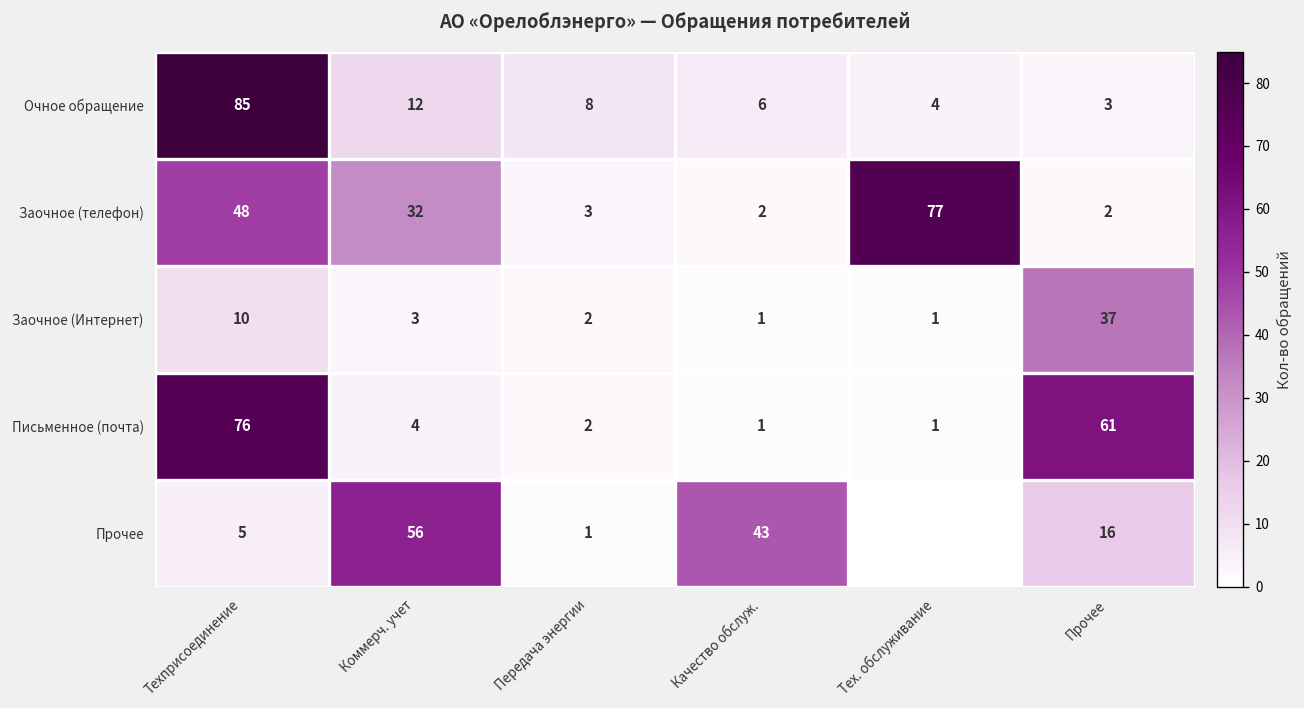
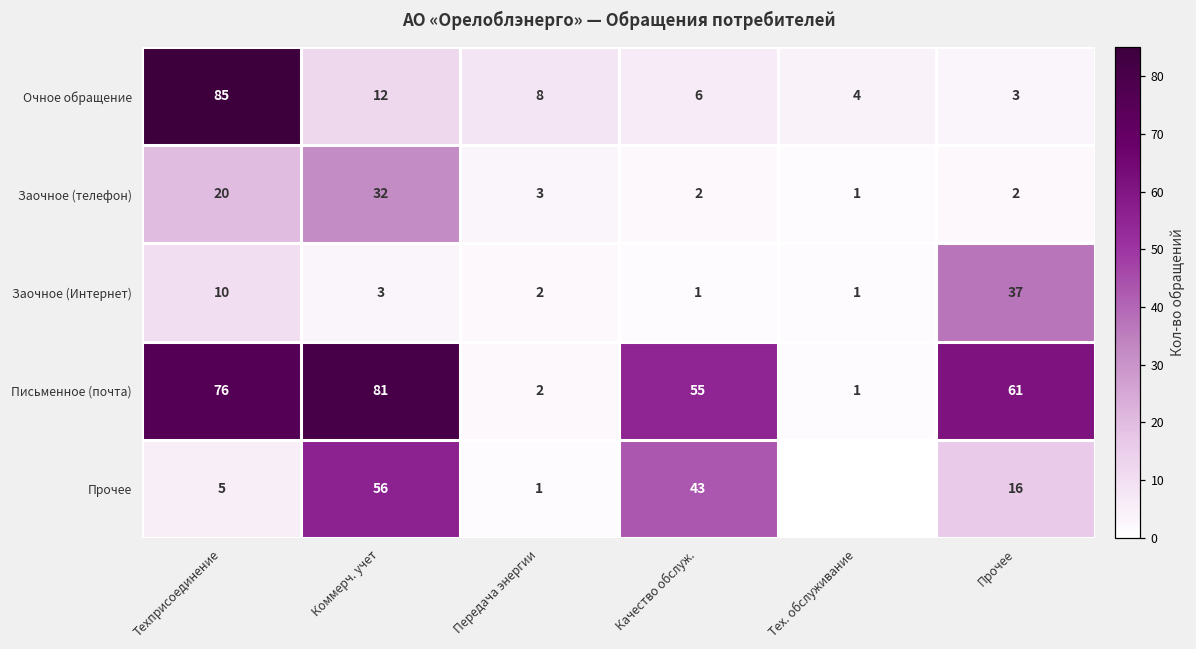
  {
    "Очное обращение": {
      "Техприсоединение": 85,
      "Коммерч. учет": 12,
      "Передача энергии": 8,
      "Качество обслуж.": 6,
      "Тех. обслуживание": 4,
      "Прочее": 3
    },
    "Заочное (телефон)": {
-     "Техприсоединение": 48,
+     "Техприсоединение": 20,
      "Коммерч. учет": 32,
      "Передача энергии": 3,
      "Качество обслуж.": 2,
-     "Тех. обслуживание": 77,
+     "Тех. обслуживание": 1,
      "Прочее": 2
    },
    "Заочное (Интернет)": {
      "Техприсоединение": 10,
      "Коммерч. учет": 3,
      "Передача энергии": 2,
      "Качество обслуж.": 1,
      "Тех. обслуживание": 1,
      "Прочее": 37
    },
    "Письменное (почта)": {
      "Техприсоединение": 76,
-     "Коммерч. учет": 4,
+     "Коммерч. учет": 81,
      "Передача энергии": 2,
-     "Качество обслуж.": 1,
+     "Качество обслуж.": 55,
      "Тех. обслуживание": 1,
      "Прочее": 61
    },
    "Прочее": {
      "Техприсоединение": 5,
      "Коммерч. учет": 56,
      "Передача энергии": 1,
      "Качество обслуж.": 43,
      "Прочее": 16
    }
  }
